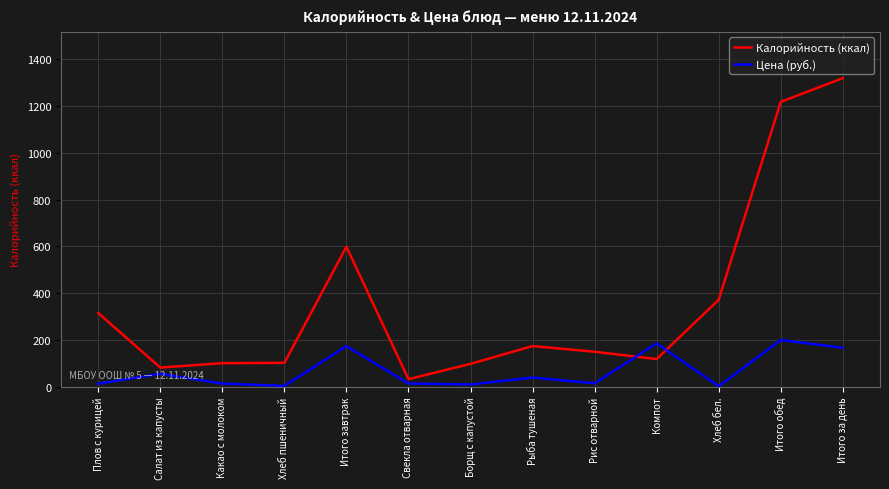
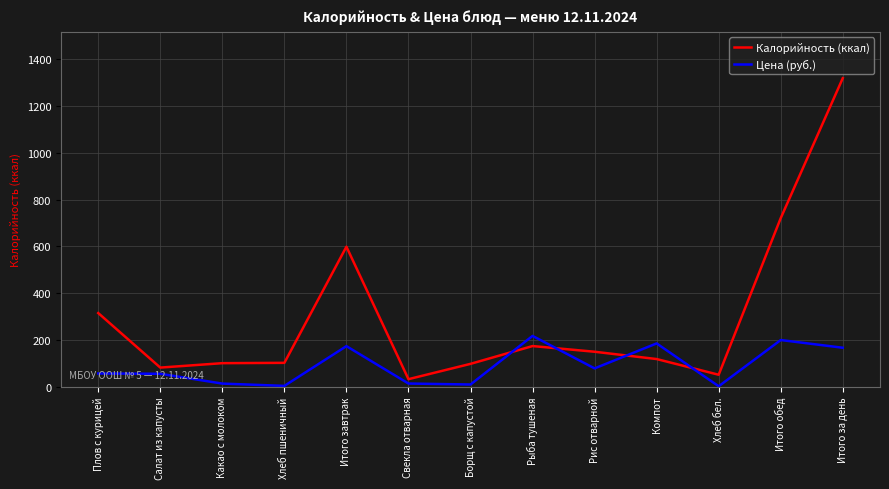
  {
    "Калорийность (ккал)": {
      "Плов с курицей": 310,
      "Салат из капусты": 80,
      "Какао с молоком": 100,
      "Хлеб пшеничный": 100,
      "Итого завтрак": 600,
      "Свекла отварная": 30,
      "Борщ с капустой": 100,
      "Рыба тушеная": 170,
      "Рис отварной": 150,
      "Компот": 120,
-     "Хлеб бел.": 370,
-     "Итого обед": 1220,
+     "Хлеб бел.": 50,
+     "Итого обед": 720,
      "Итого за день": 1320
    },
    "Цена (руб.)": {
-     "Плов с курицей": 10,
+     "Плов с курицей": 60,
      "Какао с молоком": 10,
      "Хлеб пшеничный": 0,
      "Итого завтрак": 170,
      "Свекла отварная": 10,
      "Борщ с капустой": 10,
-     "Рыба тушеная": 40,
-     "Рис отварной": 10,
+     "Рыба тушеная": 220,
+     "Рис отварной": 80,
      "Компот": 180,
      "Хлеб бел.": 0,
      "Итого обед": 200,
      "Итого за день": 170
    }
  }
